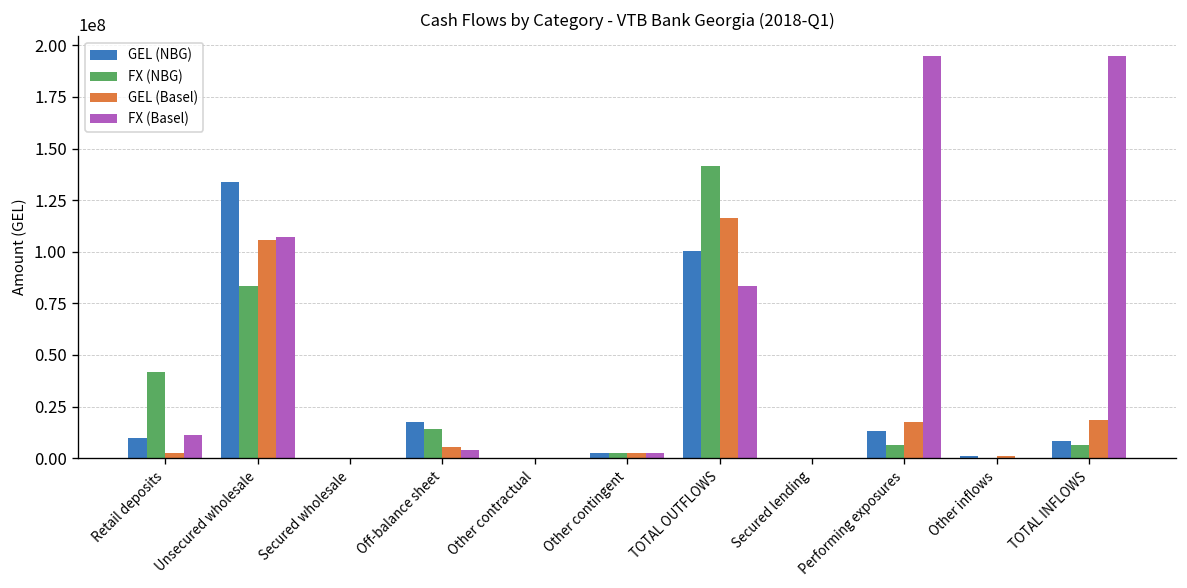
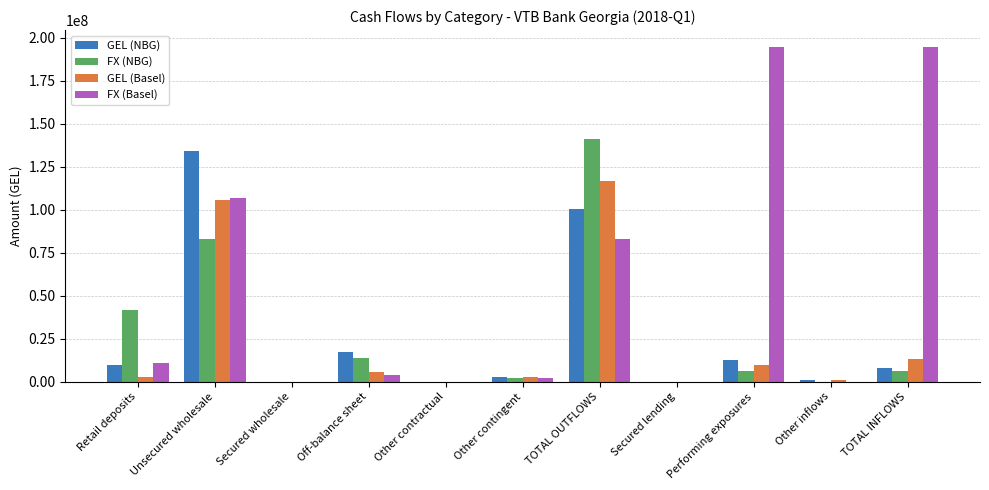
  {
    "GEL (NBG)": {
      "Retail deposits": 10000000,
      "Unsecured wholesale": 134000000,
      "Secured wholesale": 0,
      "Off-balance sheet": 17000000,
      "Other contractual": 0,
      "Other contingent": 3000000,
      "TOTAL OUTFLOWS": 100000000,
      "Secured lending": 0,
      "Performing exposures": 13000000,
      "TOTAL INFLOWS": 8000000
    },
    "FX (NBG)": {
      "Retail deposits": 42000000,
      "Unsecured wholesale": 83000000,
      "Secured wholesale": 0,
      "Off-balance sheet": 14000000,
      "Other contractual": 0,
      "Other contingent": 2000000,
      "TOTAL OUTFLOWS": 141000000,
      "Secured lending": 0,
      "Performing exposures": 6000000,
      "Other inflows": 0,
      "TOTAL INFLOWS": 6000000
    },
    "GEL (Basel)": {
      "Retail deposits": 3000000,
      "Unsecured wholesale": 106000000,
      "Secured wholesale": 0,
      "Off-balance sheet": 5000000,
      "Other contractual": 0,
      "Other contingent": 3000000,
      "TOTAL OUTFLOWS": 116000000,
      "Secured lending": 0,
-     "Performing exposures": 17000000,
-     "TOTAL INFLOWS": 18000000
+     "Performing exposures": 10000000,
+     "TOTAL INFLOWS": 13000000
    },
    "FX (Basel)": {
      "Retail deposits": 11000000,
      "Unsecured wholesale": 107000000,
      "Secured wholesale": 0,
      "Off-balance sheet": 4000000,
      "Other contractual": 0,
      "Other contingent": 2000000,
      "TOTAL OUTFLOWS": 83000000,
      "Secured lending": 0,
      "Performing exposures": 195000000,
      "Other inflows": 0,
      "TOTAL INFLOWS": 195000000
    }
  }
